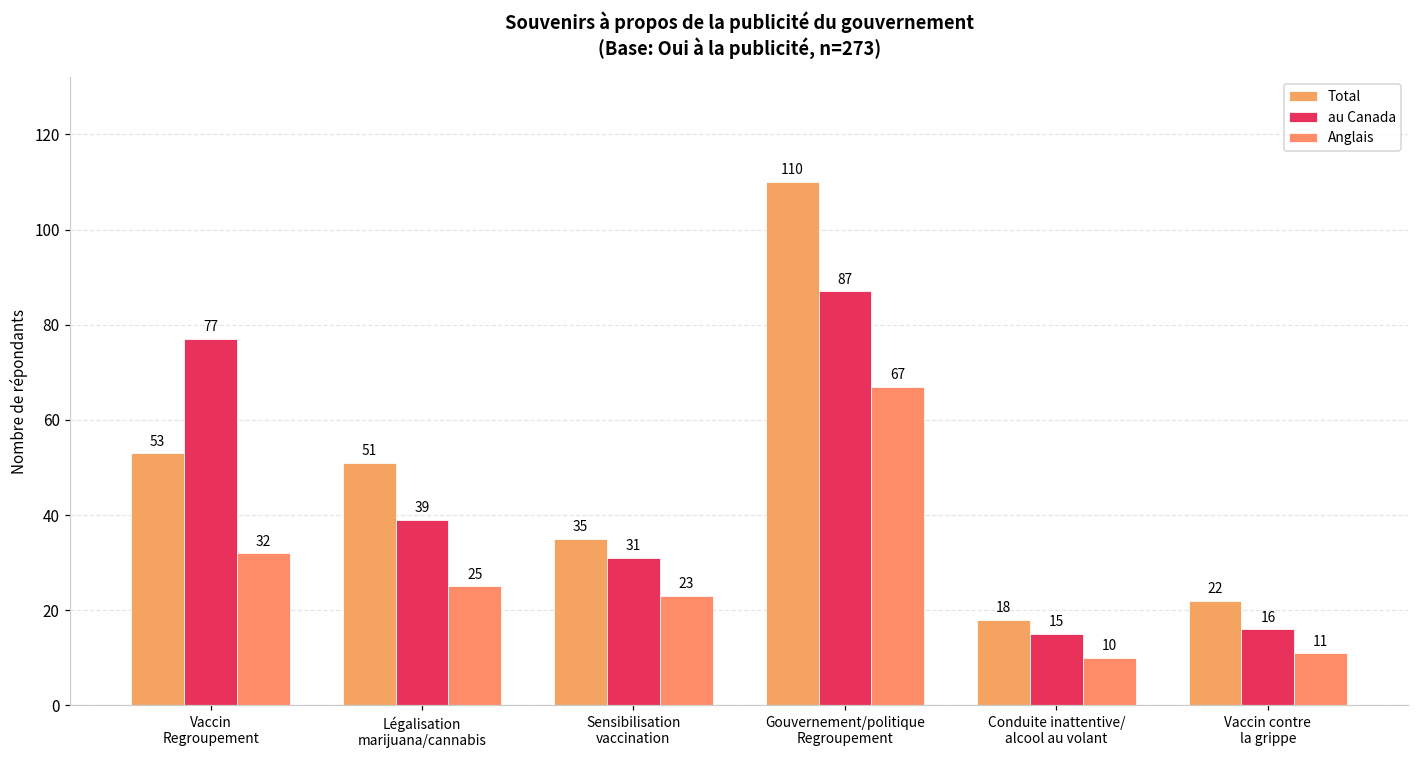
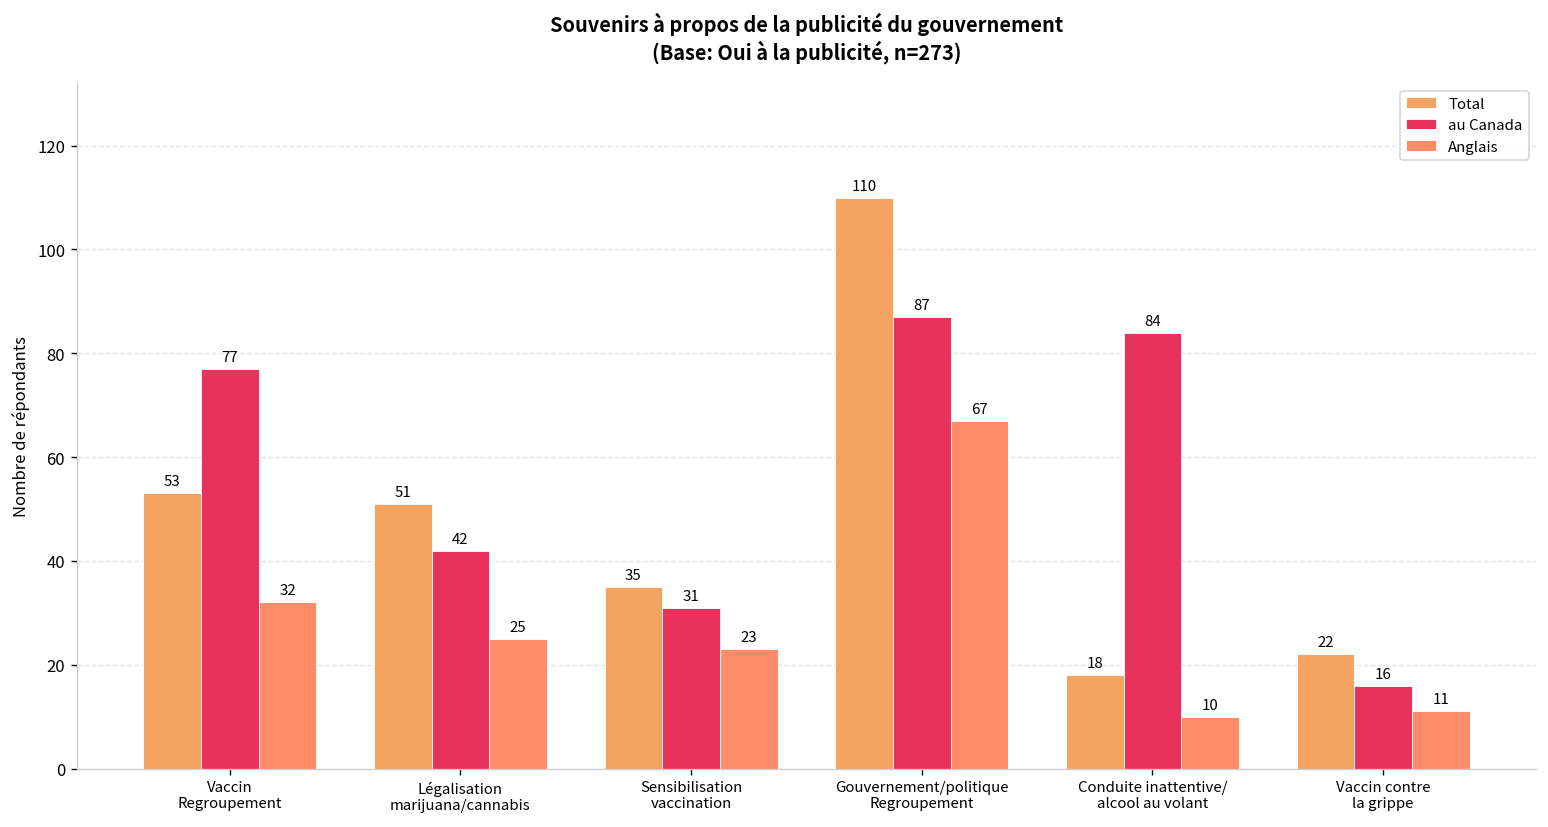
  {
    "au Canada": {
      "Vaccin Regroupement": 77,
-     "Légalisation marijuana/cannabis": 39,
+     "Légalisation marijuana/cannabis": 42,
      "Sensibilisation vaccination": 31,
      "Gouvernement/politique Regroupement": 87,
-     "Conduite inattentive/ alcool au volant": 15,
+     "Conduite inattentive/ alcool au volant": 84,
      "Vaccin contre la grippe": 16
    }
  }
